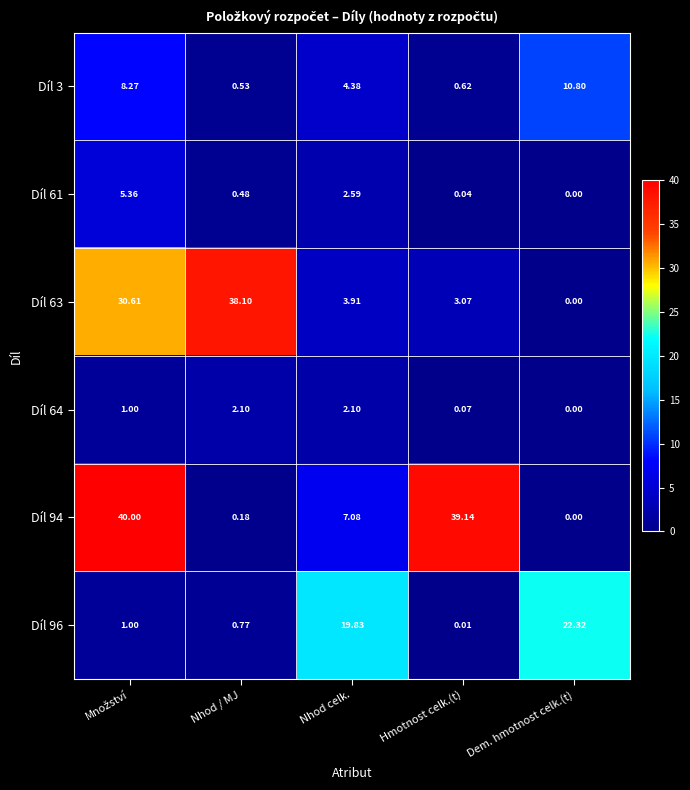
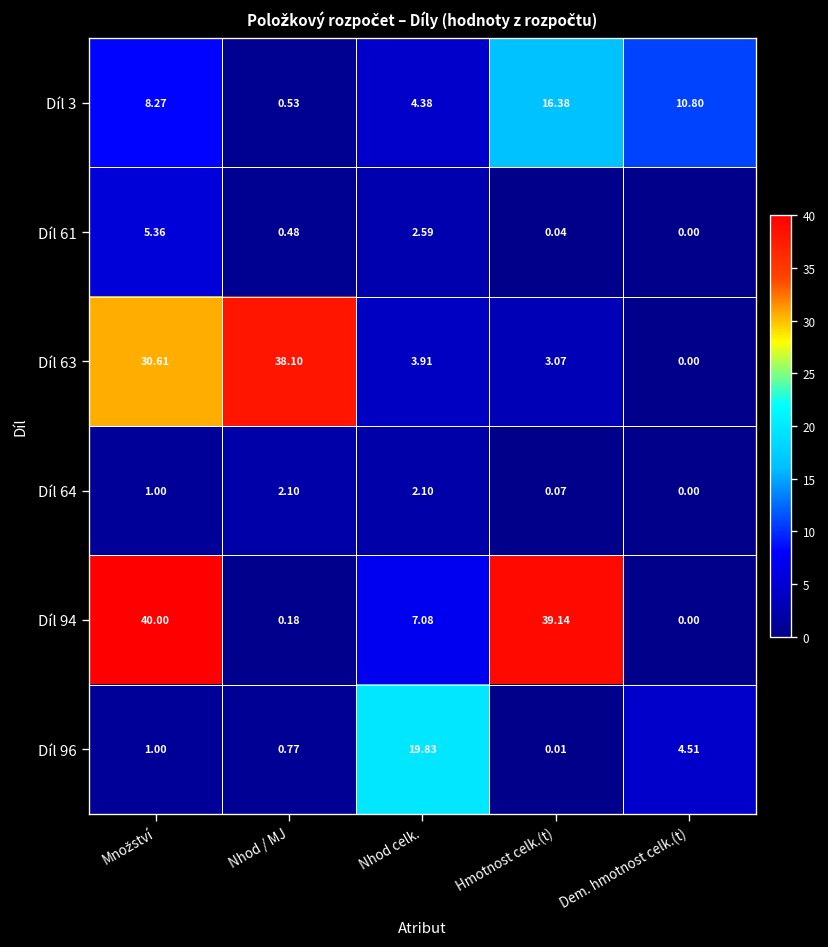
  {
    "Díl 3": {
      "Množství": 8.27,
      "Nhod / MJ": 0.53,
      "Nhod celk.": 4.38,
-     "Hmotnost celk.(t)": 0.62,
+     "Hmotnost celk.(t)": 16.38,
      "Dem. hmotnost celk.(t)": 10.80
    },
    "Díl 61": {
      "Množství": 5.36,
      "Nhod / MJ": 0.48,
      "Nhod celk.": 2.59,
      "Hmotnost celk.(t)": 0.04,
      "Dem. hmotnost celk.(t)": 0.00
    },
    "Díl 63": {
      "Množství": 30.61,
      "Nhod / MJ": 38.10,
      "Nhod celk.": 3.91,
      "Hmotnost celk.(t)": 3.07,
      "Dem. hmotnost celk.(t)": 0.00
    },
    "Díl 64": {
      "Množství": 1.00,
      "Nhod / MJ": 2.10,
      "Nhod celk.": 2.10,
      "Hmotnost celk.(t)": 0.07,
      "Dem. hmotnost celk.(t)": 0.00
    },
    "Díl 94": {
      "Množství": 40.00,
      "Nhod / MJ": 0.18,
      "Nhod celk.": 7.08,
      "Hmotnost celk.(t)": 39.14,
      "Dem. hmotnost celk.(t)": 0.00
    },
    "Díl 96": {
      "Množství": 1.00,
      "Nhod / MJ": 0.77,
      "Nhod celk.": 19.83,
      "Hmotnost celk.(t)": 0.01,
-     "Dem. hmotnost celk.(t)": 22.32
+     "Dem. hmotnost celk.(t)": 4.51
    }
  }
